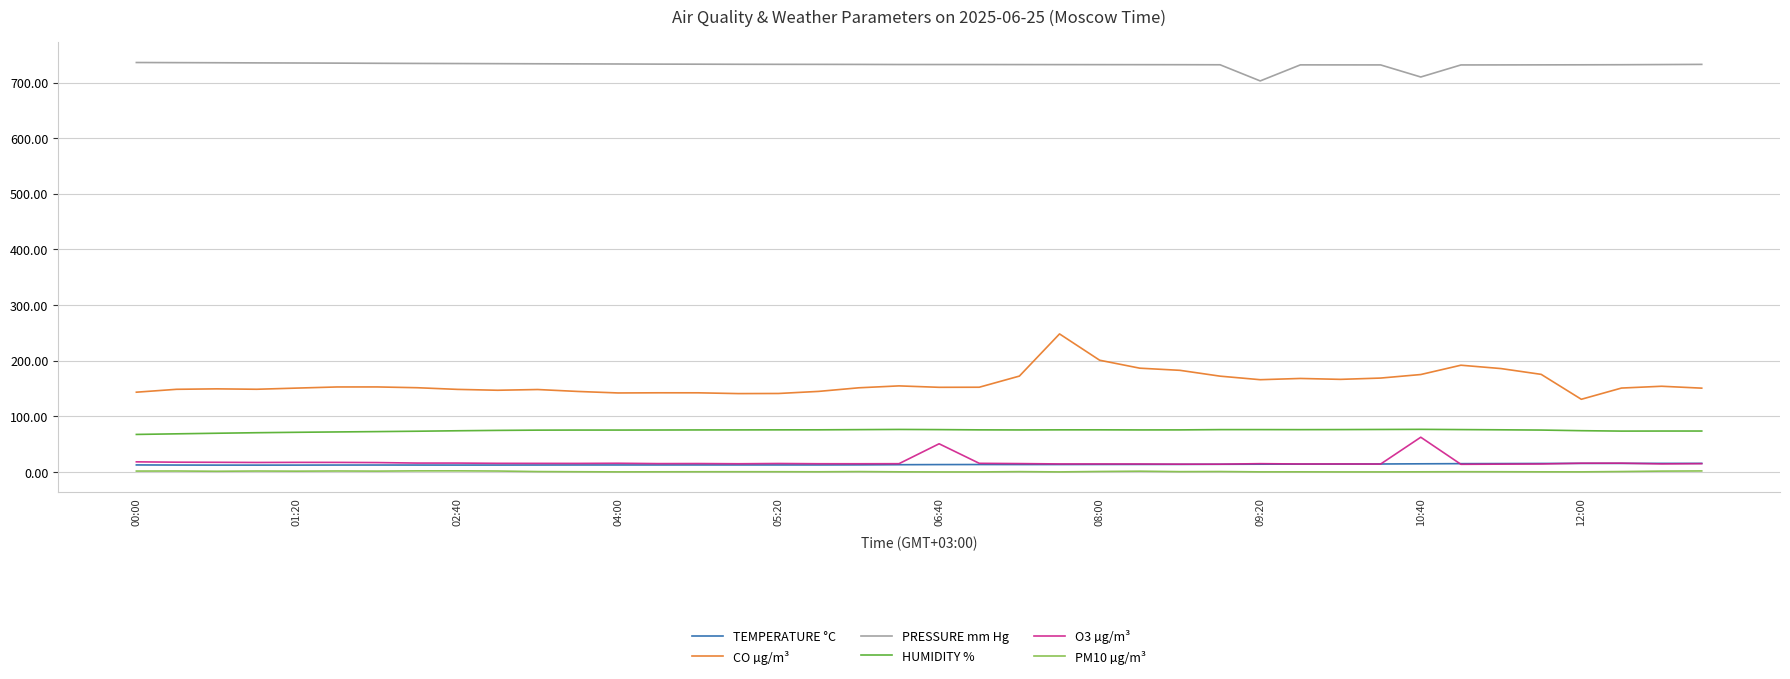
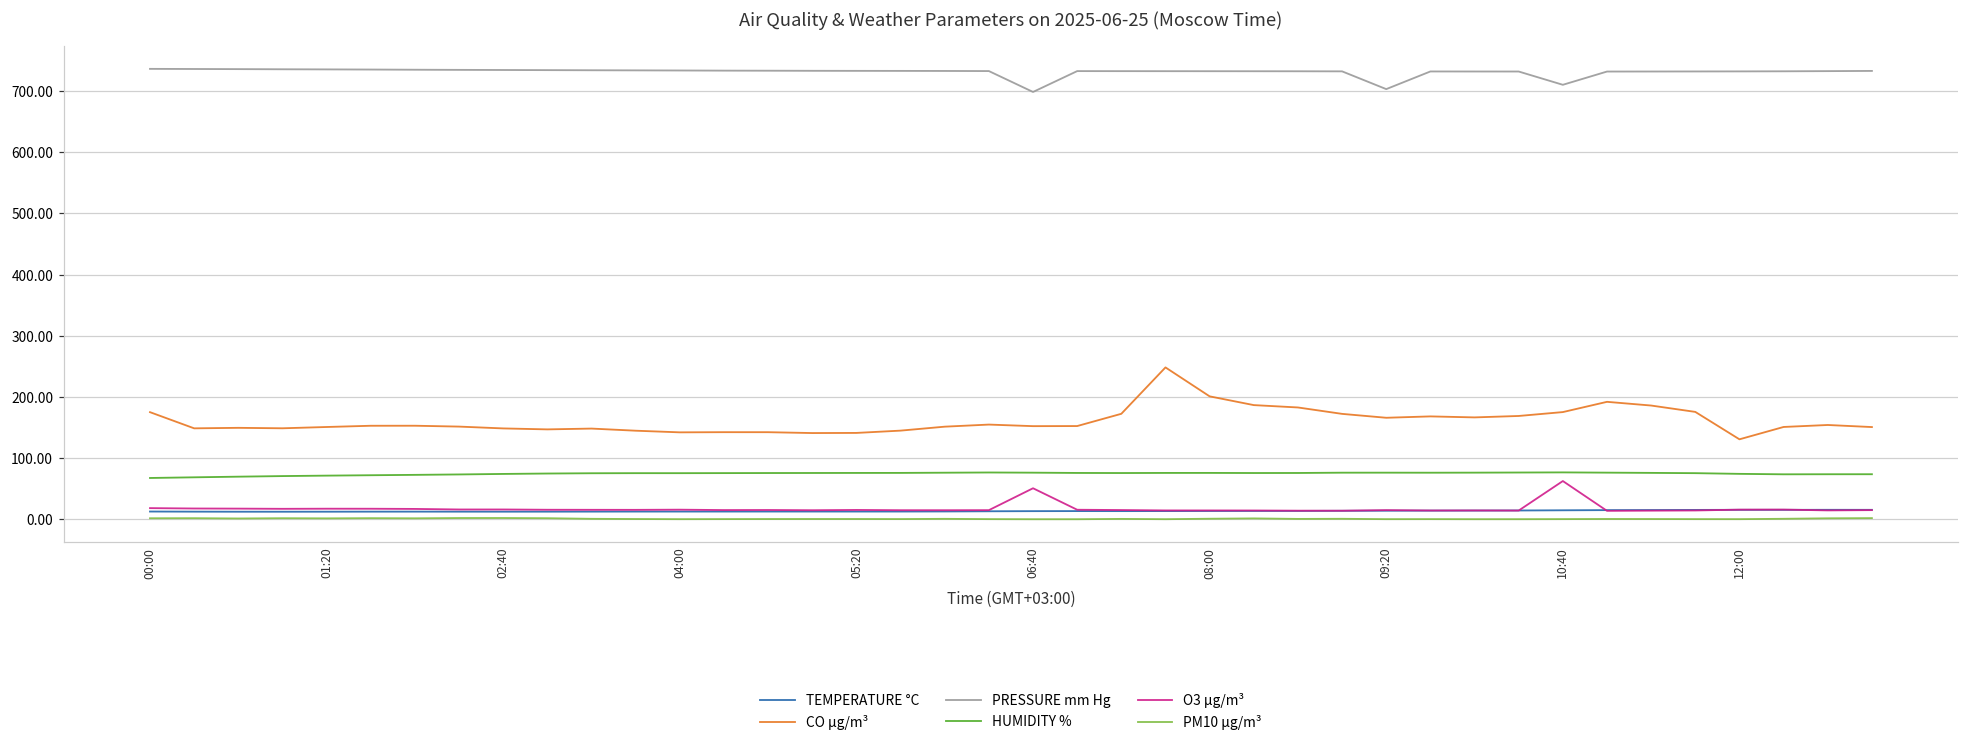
  {
    "TEMPERATURE °C": {
      "00:00": 10,
      "01:20": 10,
      "06:40": 10,
      "10:40": 10
    },
    "CO µg/m³": {
-     "00:00": 140,
+     "00:00": 170,
      "01:20": 150,
      "02:40": 150,
      "04:00": 140,
      "05:20": 140,
      "06:40": 150,
      "08:00": 200,
      "09:20": 170,
      "10:40": 180,
      "12:00": 130
    },
    "PRESSURE mm Hg": {
      "00:00": 740,
      "01:20": 740,
      "02:40": 730,
      "04:00": 730,
      "05:20": 730,
-     "06:40": 730,
+     "06:40": 700,
      "08:00": 730,
      "09:20": 700,
      "10:40": 710,
      "12:00": 730
    },
    "O3 µg/m³": {
      "00:00": 20,
      "01:20": 20,
      "06:40": 50,
      "10:40": 60
    }
  }
